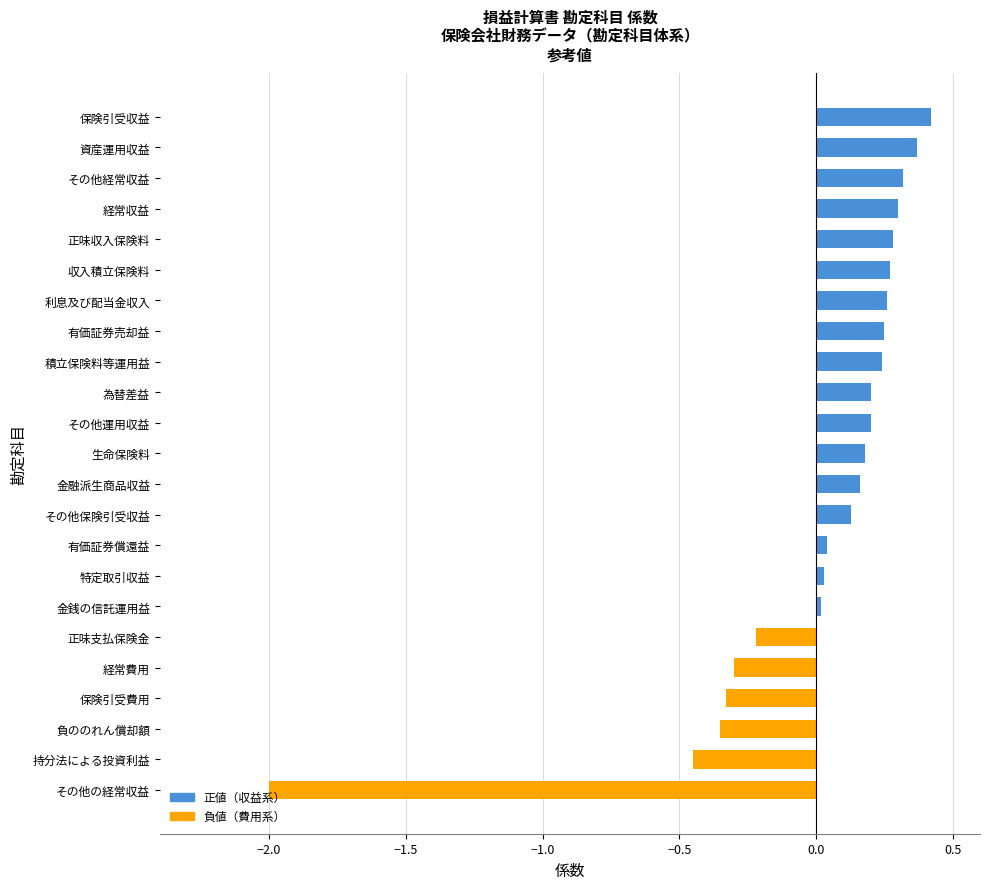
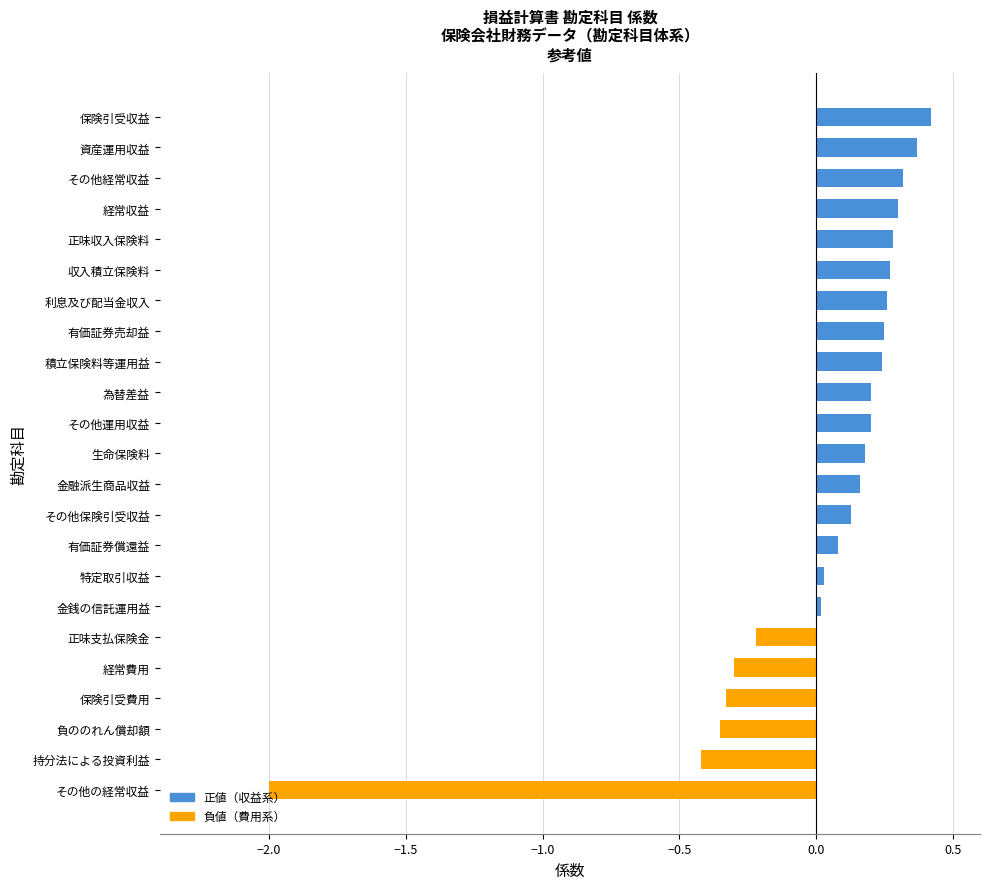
  {
    "保険引受収益": 0.42,
    "資産運用収益": 0.37,
    "その他経常収益": 0.32,
    "経常収益": 0.30,
    "正味収入保険料": 0.28,
    "収入積立保険料": 0.27,
    "利息及び配当金収入": 0.26,
    "有価証券売却益": 0.25,
    "積立保険料等運用益": 0.24,
    "為替差益": 0.20,
    "その他運用収益": 0.20,
    "生命保険料": 0.18,
    "金融派生商品収益": 0.16,
    "その他保険引受収益": 0.13,
-   "有価証券償還益": 0.04,
+   "有価証券償還益": 0.08,
    "特定取引収益": 0.03,
    "金銭の信託運用益": 0.02,
    "正味支払保険金": -0.22,
    "経常費用": -0.30,
    "保険引受費用": -0.33,
    "負ののれん償却額": -0.35,
-   "持分法による投資利益": -0.45,
+   "持分法による投資利益": -0.42,
    "その他の経常収益": -2.00
  }
